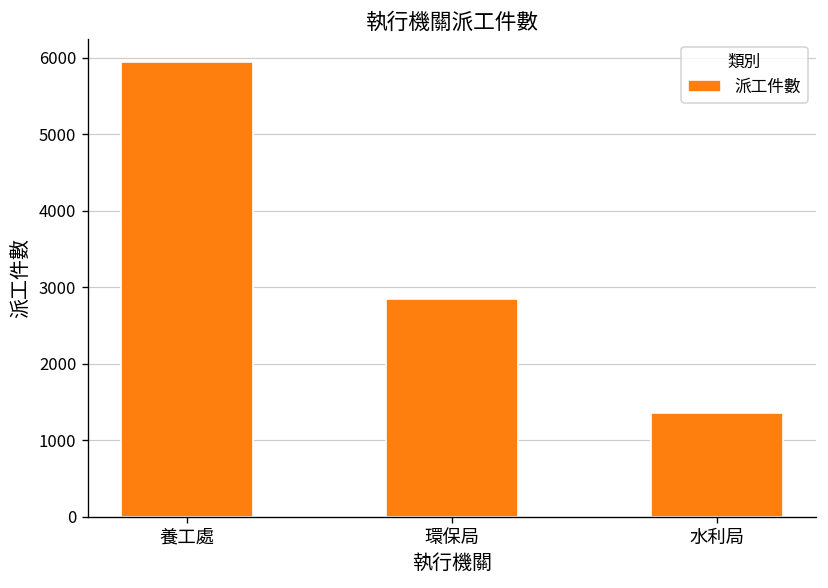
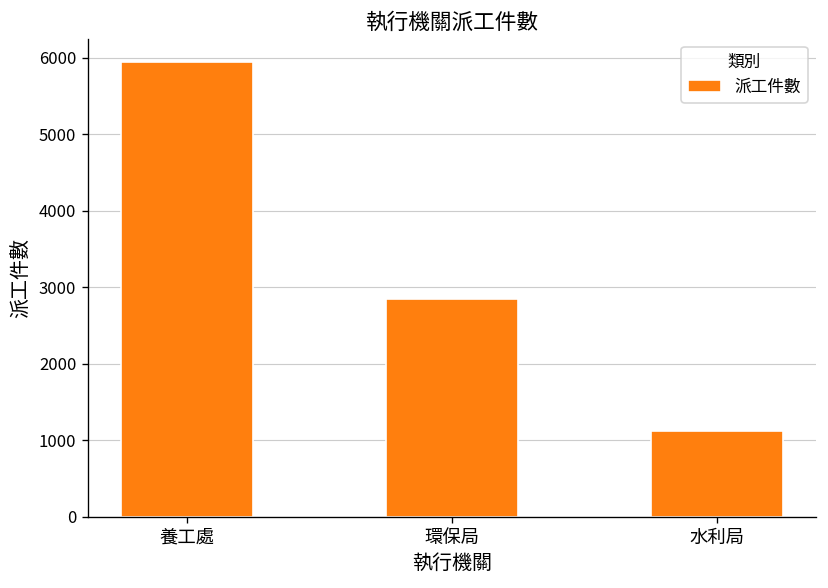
  {
    "養工處": 5900,
    "環保局": 2800,
-   "水利局": 1400
+   "水利局": 1100
  }
